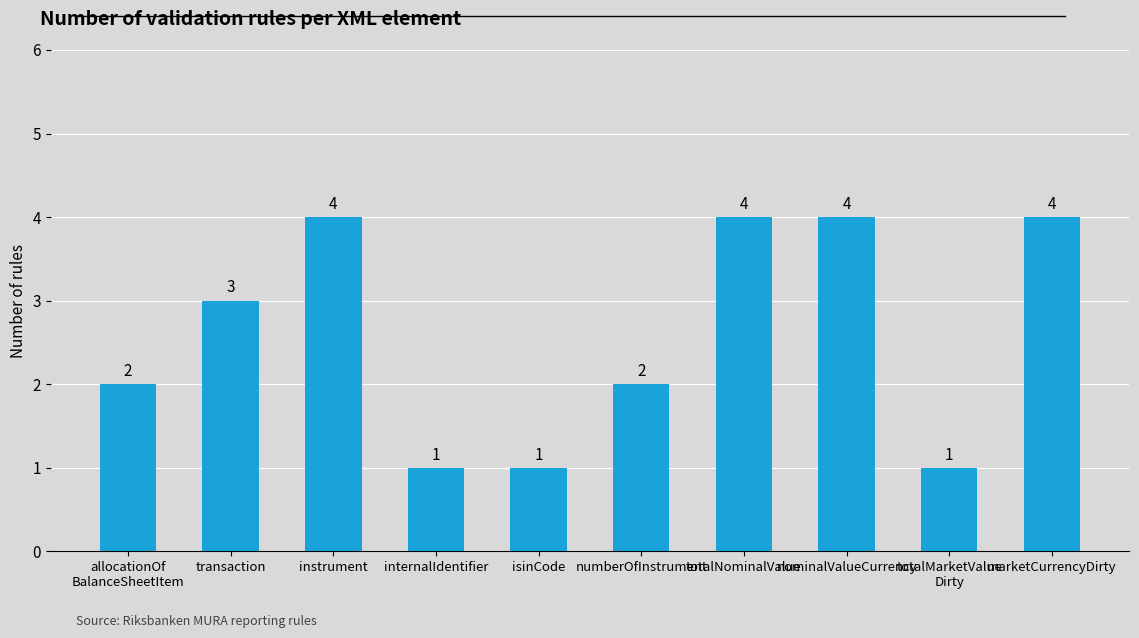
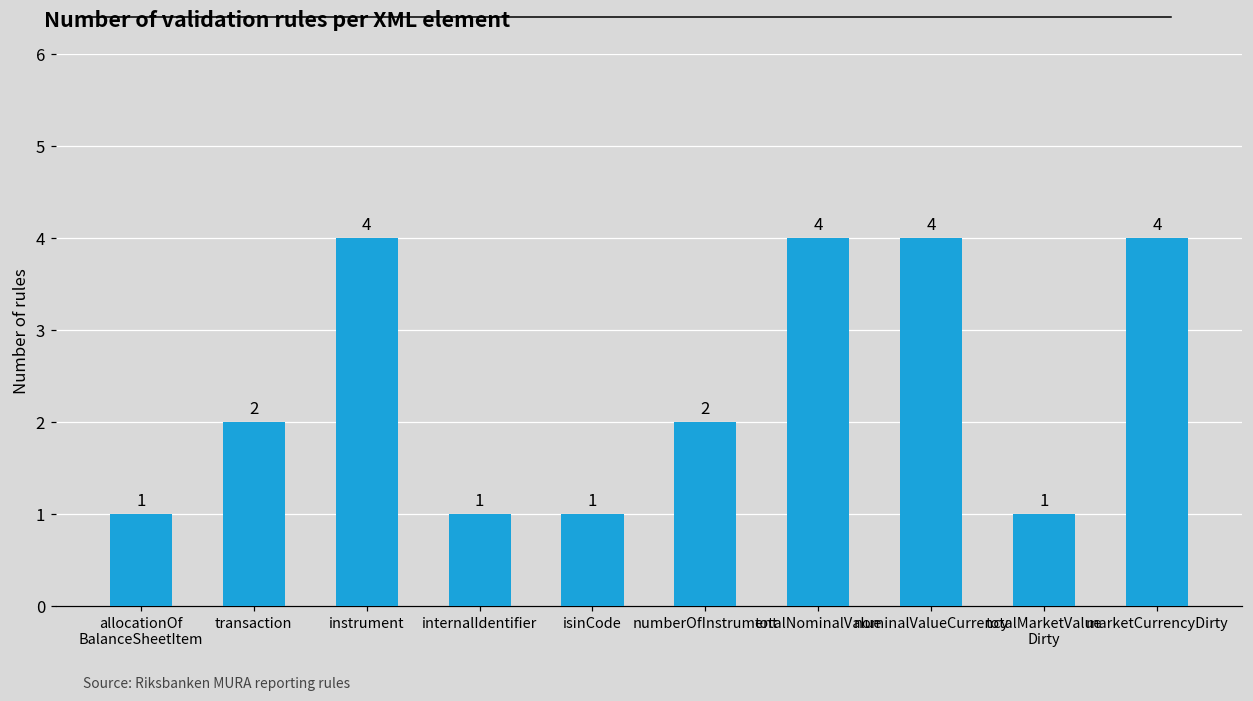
  {
-   "allocationOf BalanceSheetItem": 2,
-   "transaction": 3,
+   "allocationOf BalanceSheetItem": 1,
+   "transaction": 2,
    "instrument": 4,
    "internalIdentifier": 1,
    "isinCode": 1,
    "totalMarketValue Dirty": 1,
    "marketCurrencyDirty": 4
  }
